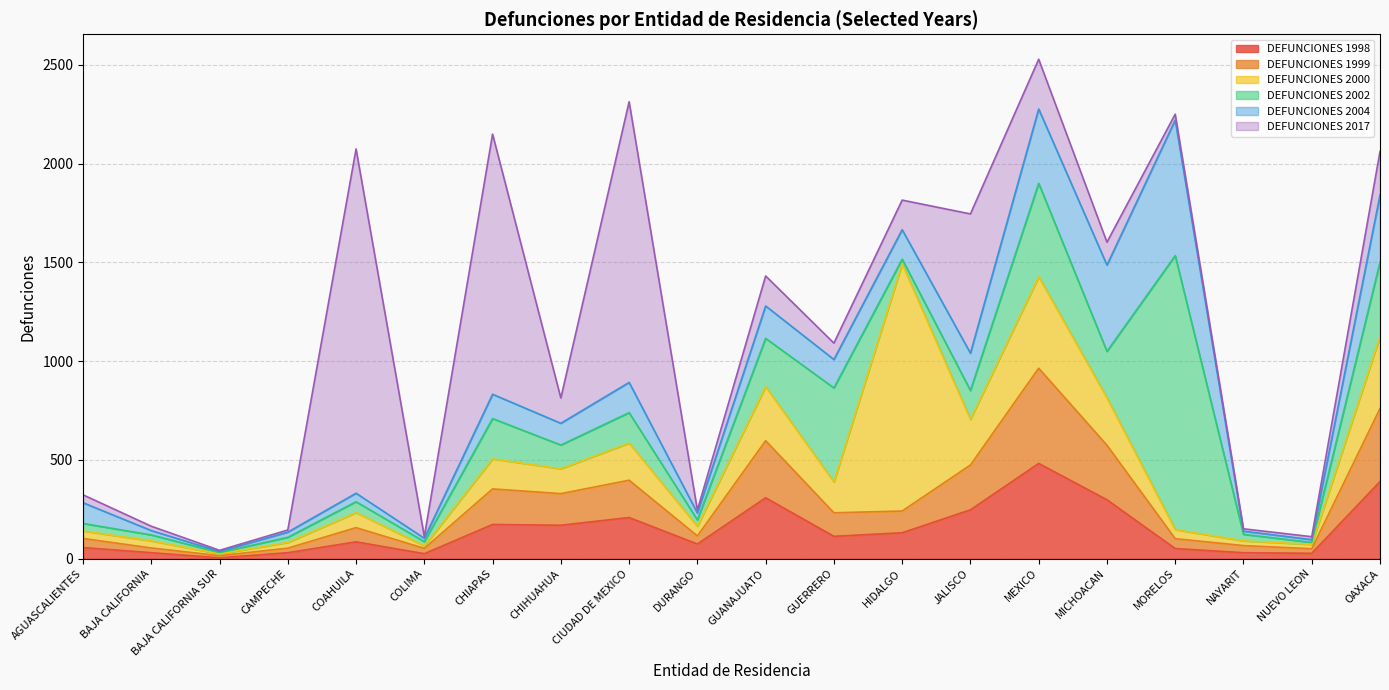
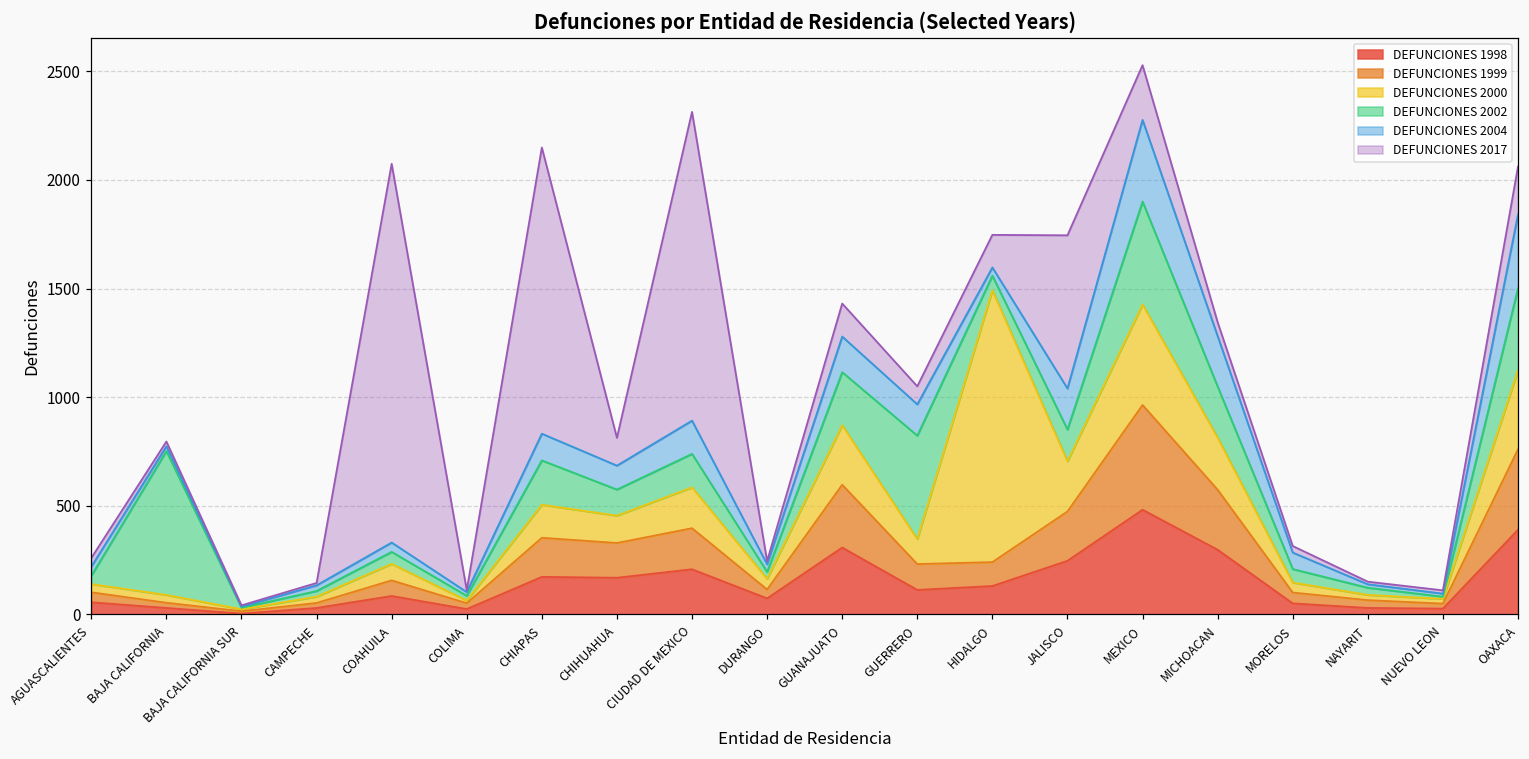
  {
    "DEFUNCIONES 2000": {
      "AGUASCALIENTES": 40,
      "BAJA CALIFORNIA": 40,
      "CAMPECHE": 30,
      "COAHUILA": 80,
      "CHIAPAS": 150,
      "CHIHUAHUA": 130,
      "CIUDAD DE MEXICO": 190,
      "DURANGO": 50,
      "GUANAJUATO": 270,
-     "GUERRERO": 160,
+     "GUERRERO": 120,
      "HIDALGO": 1250,
      "JALISCO": 230,
      "MEXICO": 460,
      "MICHOACAN": 240,
      "MORELOS": 50,
      "NAYARIT": 20,
      "OAXACA": 360
    },
    "DEFUNCIONES 2002": {
      "AGUASCALIENTES": 40,
-     "BAJA CALIFORNIA": 30,
+     "BAJA CALIFORNIA": 660,
      "CAMPECHE": 30,
      "COAHUILA": 60,
      "COLIMA": 20,
      "CHIAPAS": 200,
      "CHIHUAHUA": 120,
      "CIUDAD DE MEXICO": 150,
      "DURANGO": 30,
      "GUANAJUATO": 240,
      "GUERRERO": 480,
-     "HIDALGO": 20,
+     "HIDALGO": 70,
      "JALISCO": 150,
      "MEXICO": 470,
      "MICHOACAN": 240,
-     "MORELOS": 1390,
+     "MORELOS": 60,
      "NAYARIT": 30,
      "OAXACA": 380
    },
    "DEFUNCIONES 2004": {
-     "AGUASCALIENTES": 110,
+     "AGUASCALIENTES": 40,
      "BAJA CALIFORNIA": 20,
      "COAHUILA": 40,
      "CHIAPAS": 120,
      "CHIHUAHUA": 110,
      "CIUDAD DE MEXICO": 150,
      "DURANGO": 40,
      "GUANAJUATO": 160,
      "GUERRERO": 140,
-     "HIDALGO": 150,
+     "HIDALGO": 40,
      "JALISCO": 190,
      "MEXICO": 380,
-     "MICHOACAN": 440,
-     "MORELOS": 690,
+     "MICHOACAN": 230,
+     "MORELOS": 80,
      "NUEVO LEON": 10,
      "OAXACA": 340
    },
    "DEFUNCIONES 2017": {
      "AGUASCALIENTES": 40,
      "BAJA CALIFORNIA": 20,
      "COAHUILA": 1740,
      "CHIAPAS": 1320,
      "CHIHUAHUA": 130,
      "CIUDAD DE MEXICO": 1420,
      "DURANGO": 20,
      "GUANAJUATO": 150,
      "GUERRERO": 80,
      "HIDALGO": 150,
      "JALISCO": 710,
      "MEXICO": 250,
-     "MICHOACAN": 120,
+     "MICHOACAN": 60,
      "MORELOS": 30,
      "NUEVO LEON": 20,
      "OAXACA": 220
    }
  }
